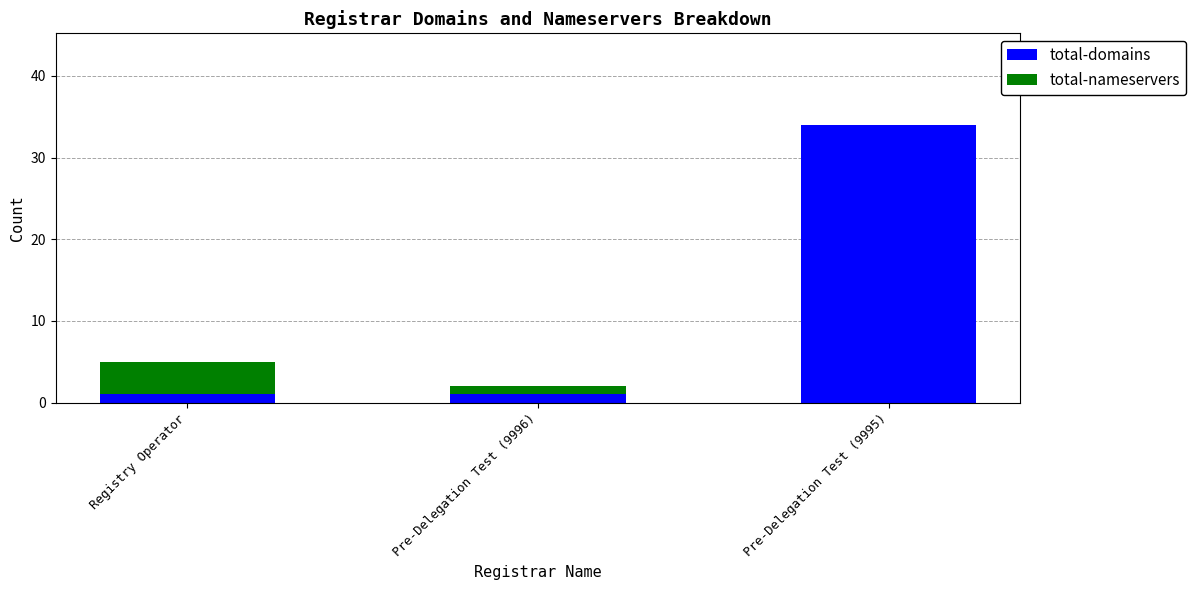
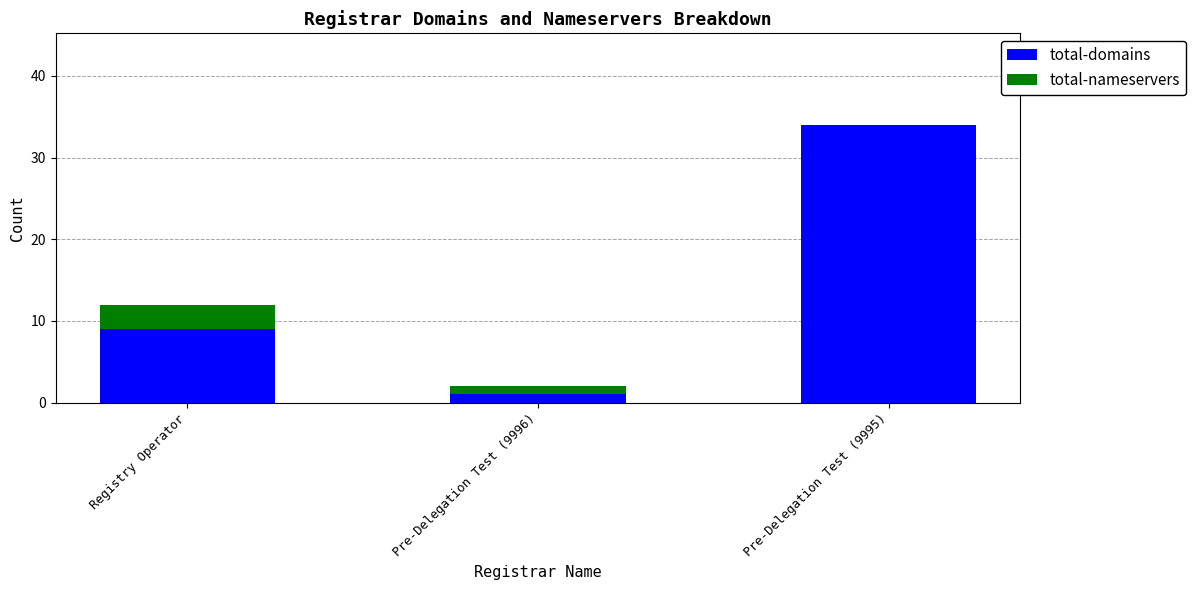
  {
    "total-domains": {
-     "Registry Operator": 1,
+     "Registry Operator": 9,
      "Pre-Delegation Test (9996)": 1,
      "Pre-Delegation Test (9995)": 34
    },
    "total-nameservers": {
-     "Registry Operator": 4,
+     "Registry Operator": 3,
      "Pre-Delegation Test (9996)": 1,
      "Pre-Delegation Test (9995)": 0
    }
  }
